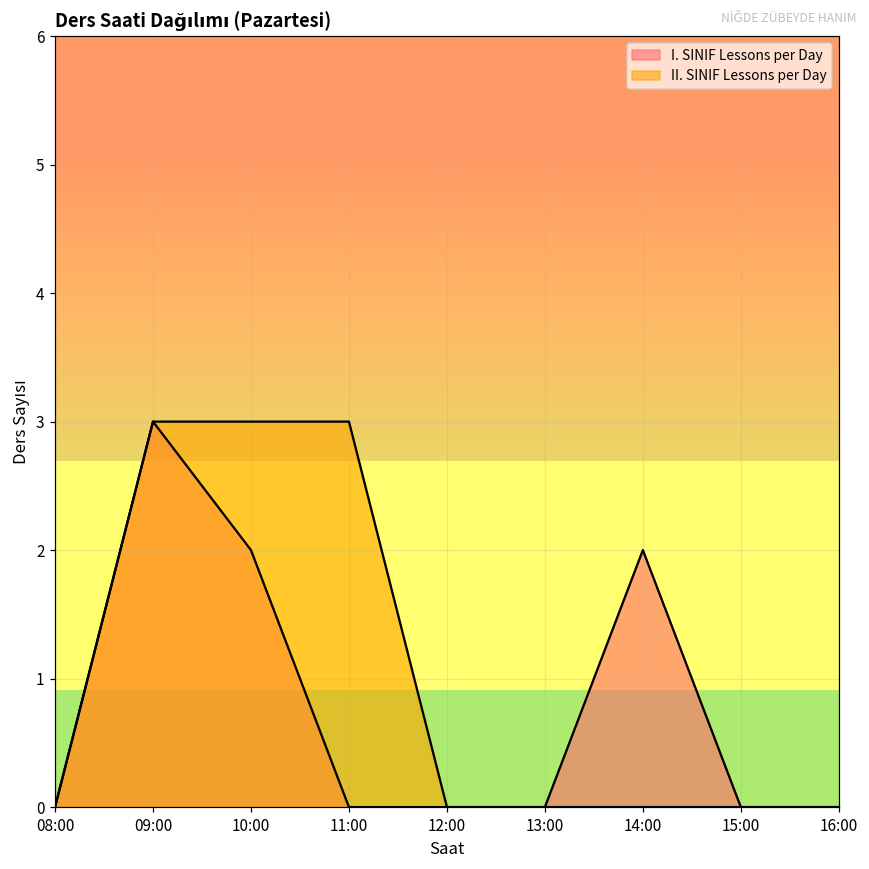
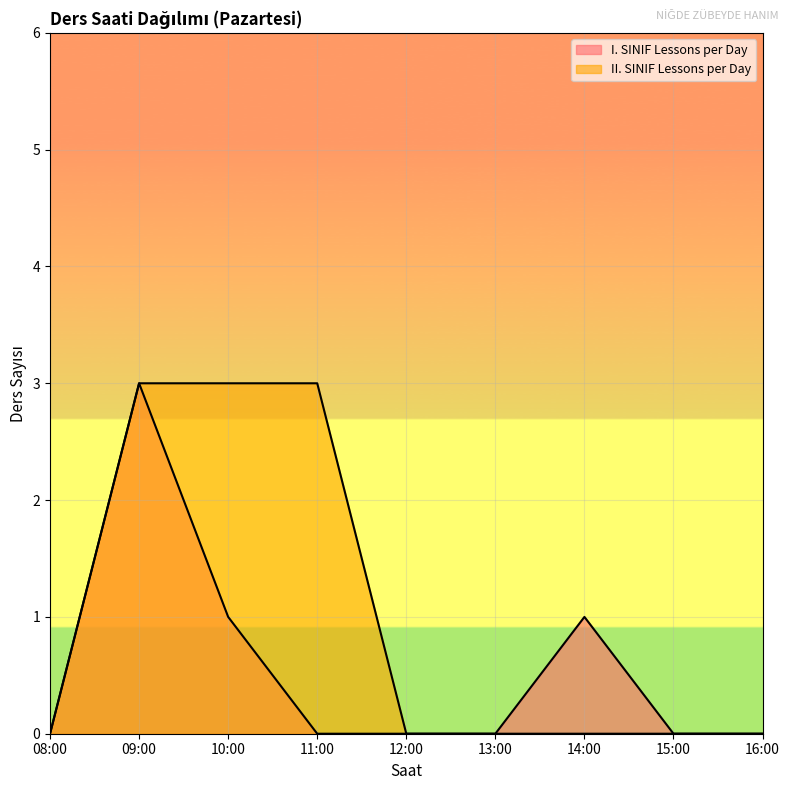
  {
    "I. SINIF Lessons per Day": {
-     "10:00": 2,
+     "10:00": 1,
      "11:00": 0,
-     "14:00": 2
+     "14:00": 1
    },
    "II. SINIF Lessons per Day": {
      "10:00": 3,
      "11:00": 3,
      "14:00": 0
    }
  }
